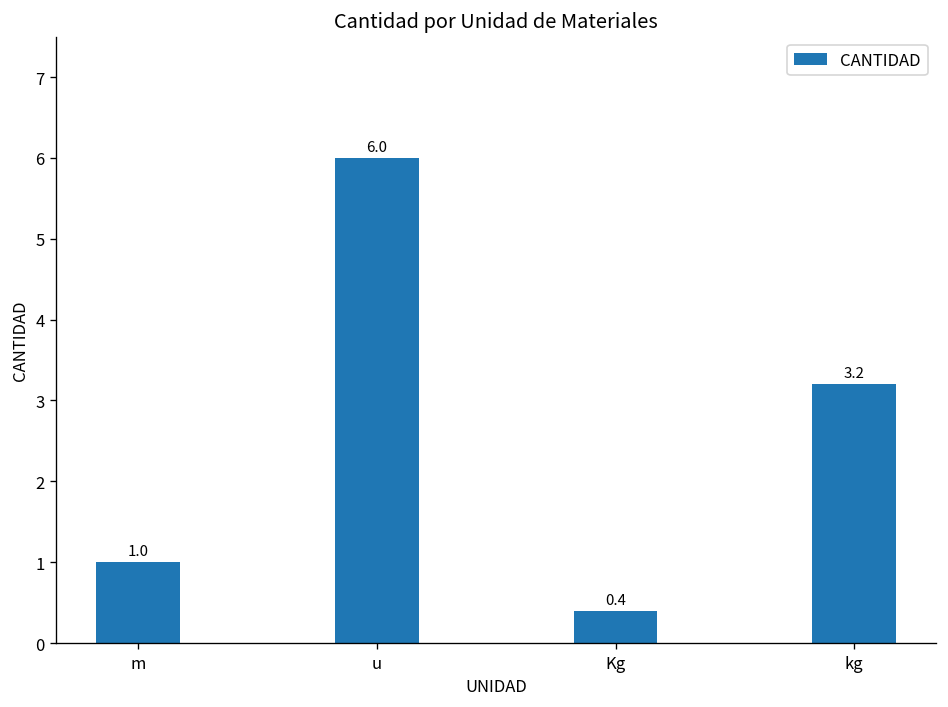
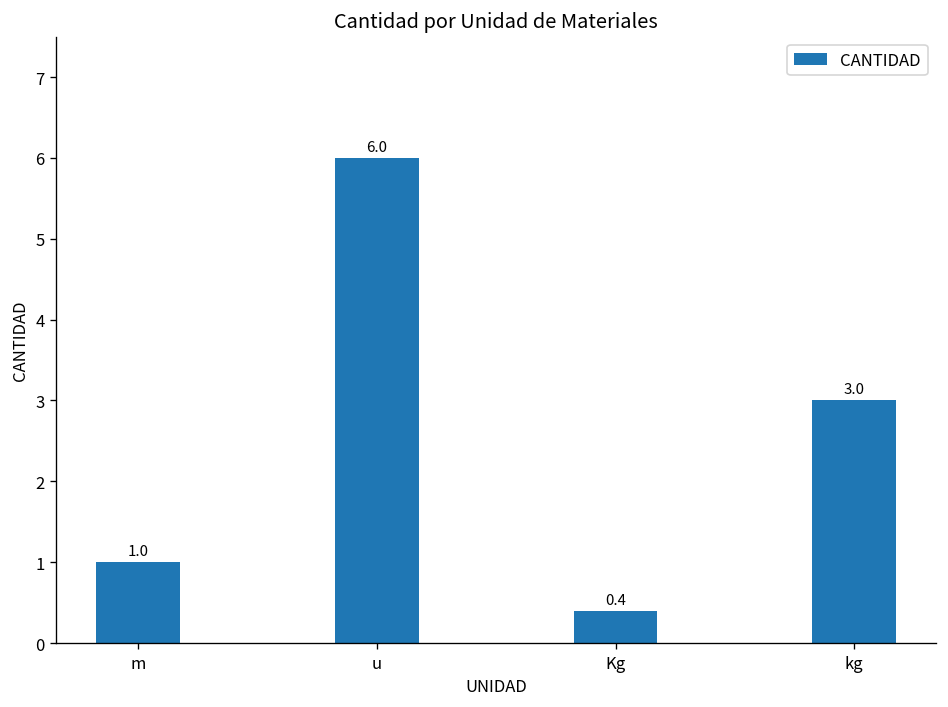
  {
    "m": 1.0,
    "u": 6.0,
    "Kg": 0.4,
-   "kg": 3.2
+   "kg": 3.0
  }
